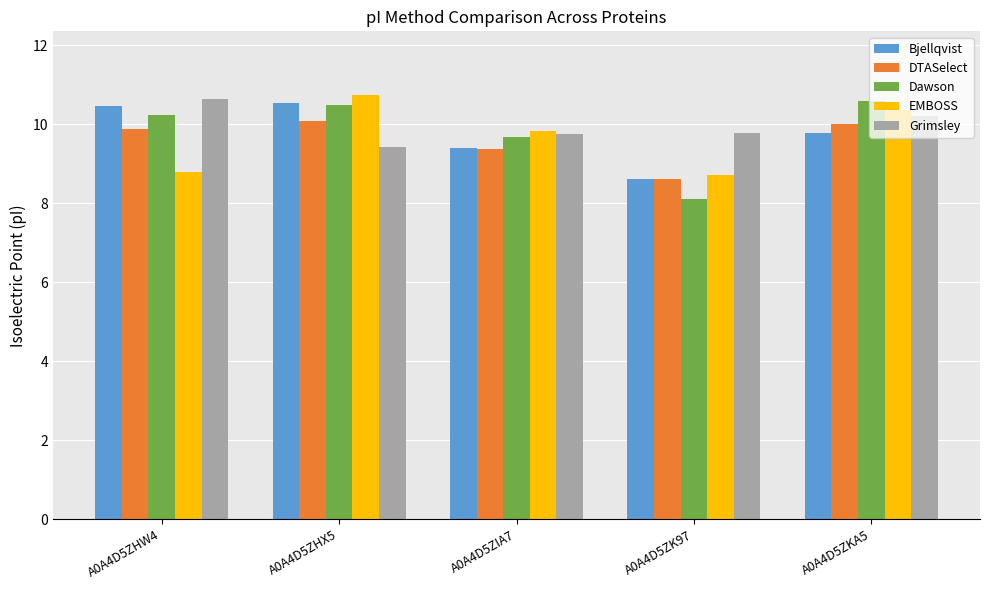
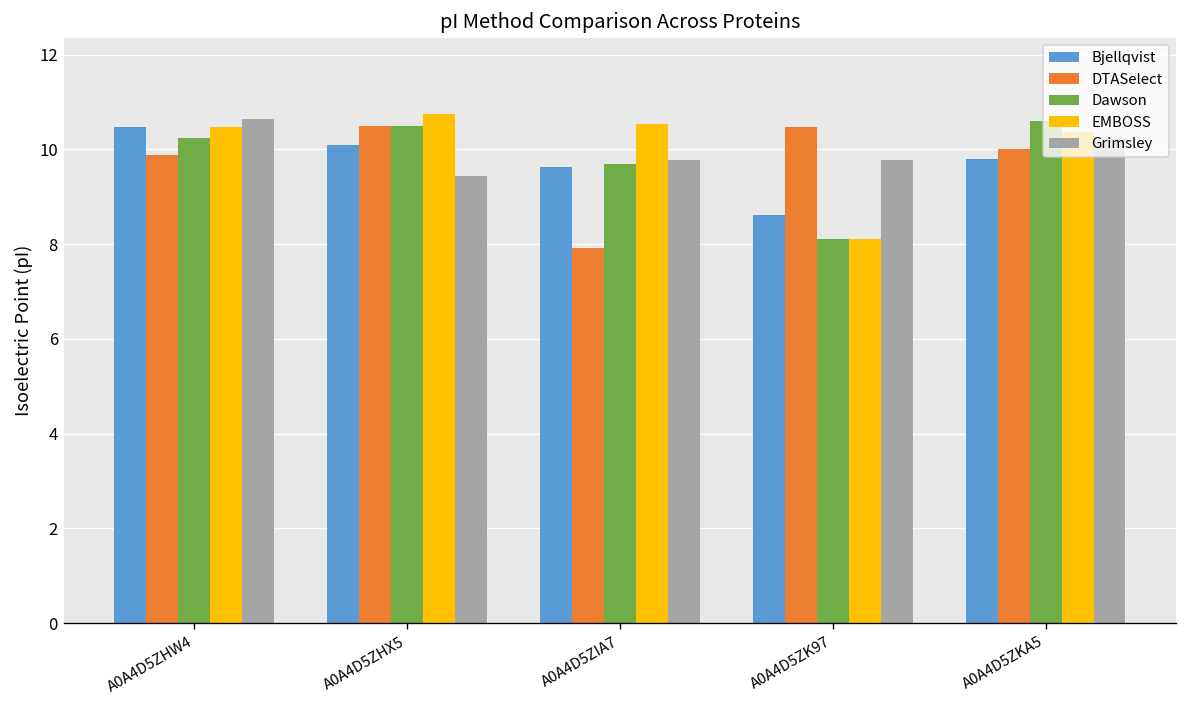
  {
    "Bjellqvist": {
      "A0A4D5ZHW4": 10.5,
-     "A0A4D5ZHX5": 10.5,
-     "A0A4D5ZIA7": 9.4,
+     "A0A4D5ZHX5": 10.1,
+     "A0A4D5ZIA7": 9.6,
      "A0A4D5ZK97": 8.6,
      "A0A4D5ZKA5": 9.8
    },
    "DTASelect": {
      "A0A4D5ZHW4": 9.9,
-     "A0A4D5ZHX5": 10.1,
-     "A0A4D5ZIA7": 9.4,
-     "A0A4D5ZK97": 8.6,
+     "A0A4D5ZHX5": 10.5,
+     "A0A4D5ZIA7": 7.9,
+     "A0A4D5ZK97": 10.5,
      "A0A4D5ZKA5": 10.0
    },
    "Dawson": {
      "A0A4D5ZHW4": 10.2,
      "A0A4D5ZHX5": 10.5,
      "A0A4D5ZIA7": 9.7,
      "A0A4D5ZK97": 8.1
    },
    "EMBOSS": {
-     "A0A4D5ZHW4": 8.8,
+     "A0A4D5ZHW4": 10.5,
      "A0A4D5ZHX5": 10.7,
-     "A0A4D5ZIA7": 9.8,
-     "A0A4D5ZK97": 8.7
+     "A0A4D5ZIA7": 10.5,
+     "A0A4D5ZK97": 8.1
    },
    "Grimsley": {
      "A0A4D5ZHW4": 10.6,
      "A0A4D5ZHX5": 9.4,
      "A0A4D5ZIA7": 9.8,
      "A0A4D5ZK97": 9.8
    }
  }
